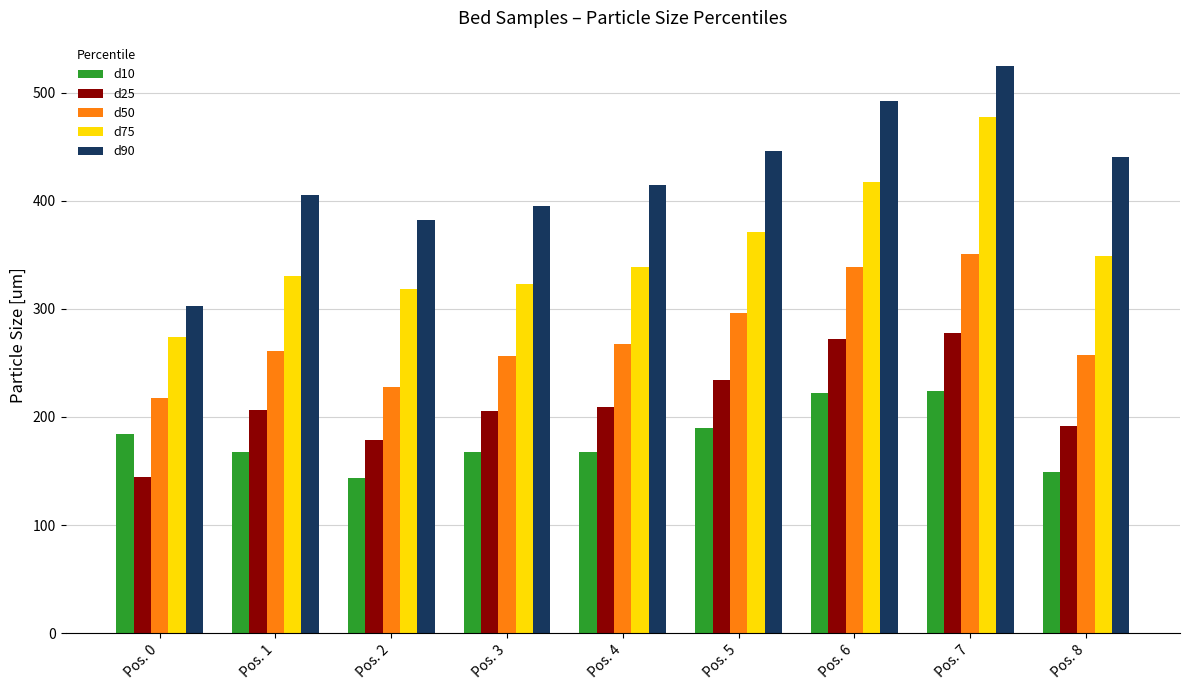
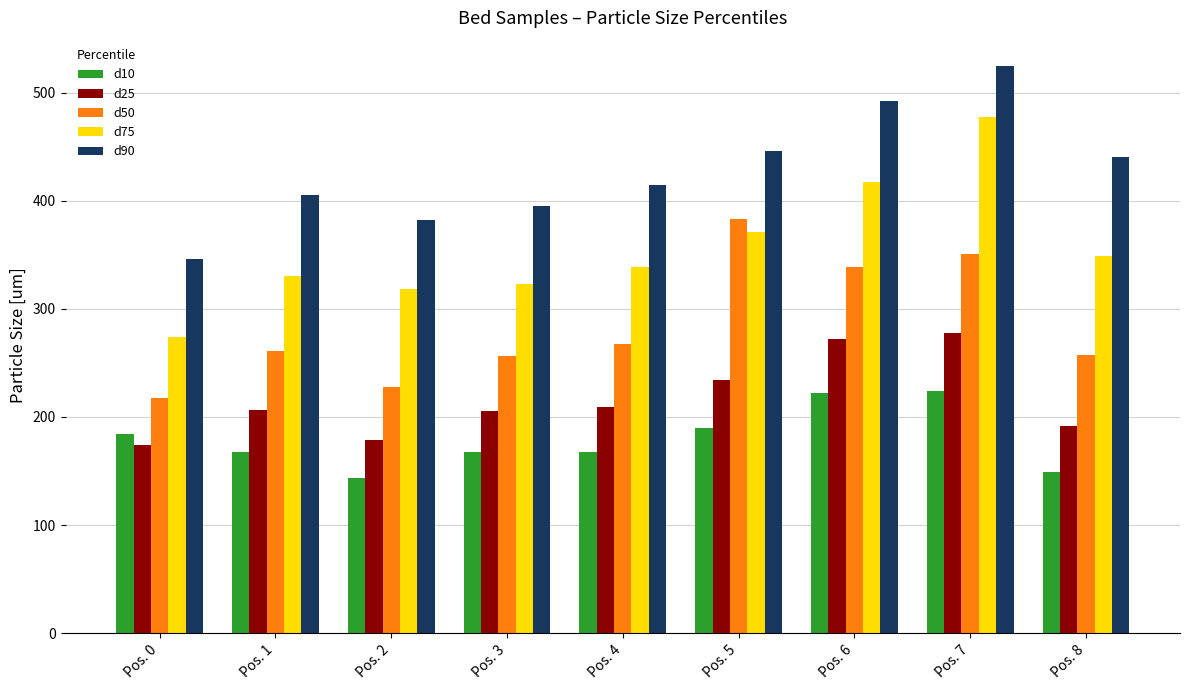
  {
    "d10": {
      "Pos. 0": 184,
      "Pos. 1": 167,
      "Pos. 2": 144,
      "Pos. 3": 168,
      "Pos. 4": 167,
      "Pos. 5": 190,
      "Pos. 6": 222,
      "Pos. 7": 224,
      "Pos. 8": 149
    },
    "d25": {
-     "Pos. 0": 144,
+     "Pos. 0": 174,
      "Pos. 1": 207,
      "Pos. 2": 179,
      "Pos. 3": 205,
      "Pos. 4": 209,
      "Pos. 5": 234,
      "Pos. 6": 272,
      "Pos. 7": 278,
      "Pos. 8": 192
    },
    "d50": {
      "Pos. 0": 217,
      "Pos. 1": 261,
      "Pos. 2": 228,
      "Pos. 3": 257,
      "Pos. 4": 267,
-     "Pos. 5": 296,
+     "Pos. 5": 383,
      "Pos. 6": 339,
      "Pos. 7": 351,
      "Pos. 8": 257
    },
    "d75": {
      "Pos. 0": 274,
      "Pos. 1": 331,
      "Pos. 2": 319,
      "Pos. 3": 323,
      "Pos. 4": 339,
      "Pos. 5": 371,
      "Pos. 6": 418,
      "Pos. 7": 477,
      "Pos. 8": 349
    },
    "d90": {
-     "Pos. 0": 303,
+     "Pos. 0": 347,
      "Pos. 1": 405,
      "Pos. 2": 382,
      "Pos. 3": 395,
      "Pos. 4": 415,
      "Pos. 5": 446,
      "Pos. 6": 493,
      "Pos. 7": 524,
      "Pos. 8": 441
    }
  }
